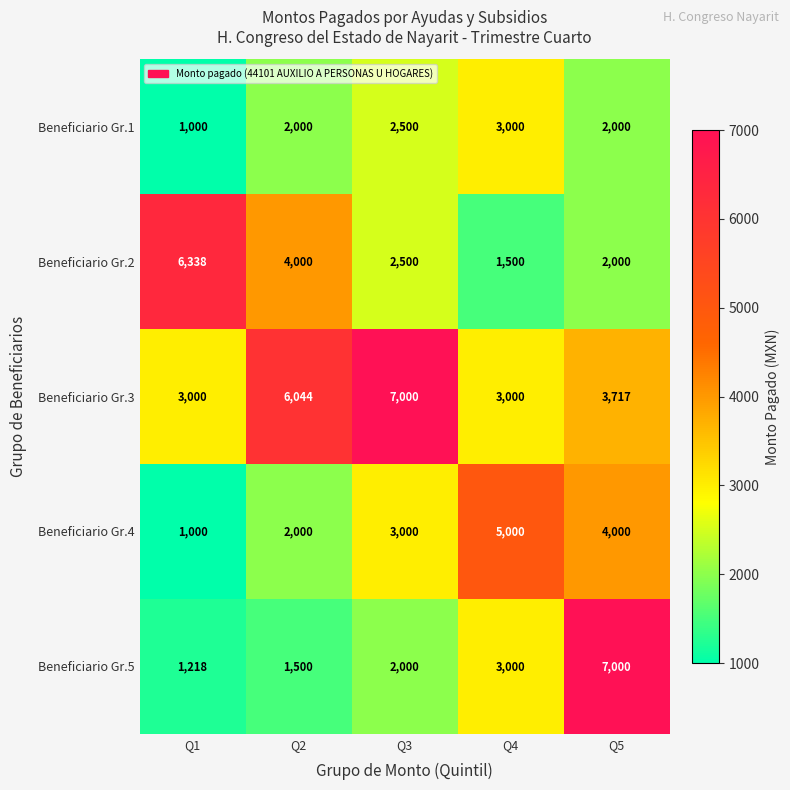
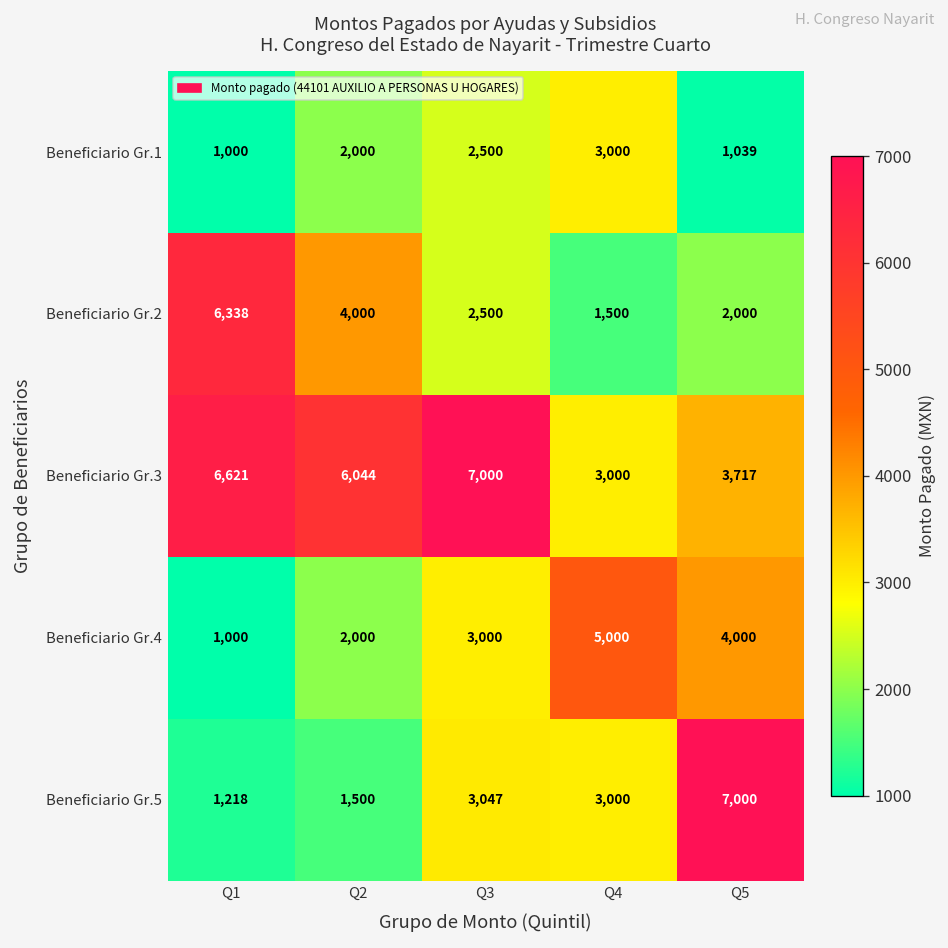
  {
    "Beneficiario Gr.1": {
      "Q1": "1,000",
      "Q2": "2,000",
      "Q3": "2,500",
      "Q4": "3,000",
-     "Q5": "2,000"
+     "Q5": "1,039"
    },
    "Beneficiario Gr.2": {
      "Q1": "6,338",
      "Q2": "4,000",
      "Q3": "2,500",
      "Q4": "1,500",
      "Q5": "2,000"
    },
    "Beneficiario Gr.3": {
-     "Q1": "3,000",
+     "Q1": "6,621",
      "Q2": "6,044",
      "Q3": "7,000",
      "Q4": "3,000",
      "Q5": "3,717"
    },
    "Beneficiario Gr.4": {
      "Q1": "1,000",
      "Q2": "2,000",
      "Q3": "3,000",
      "Q4": "5,000",
      "Q5": "4,000"
    },
    "Beneficiario Gr.5": {
      "Q1": "1,218",
      "Q2": "1,500",
-     "Q3": "2,000",
+     "Q3": "3,047",
      "Q4": "3,000",
      "Q5": "7,000"
    }
  }
